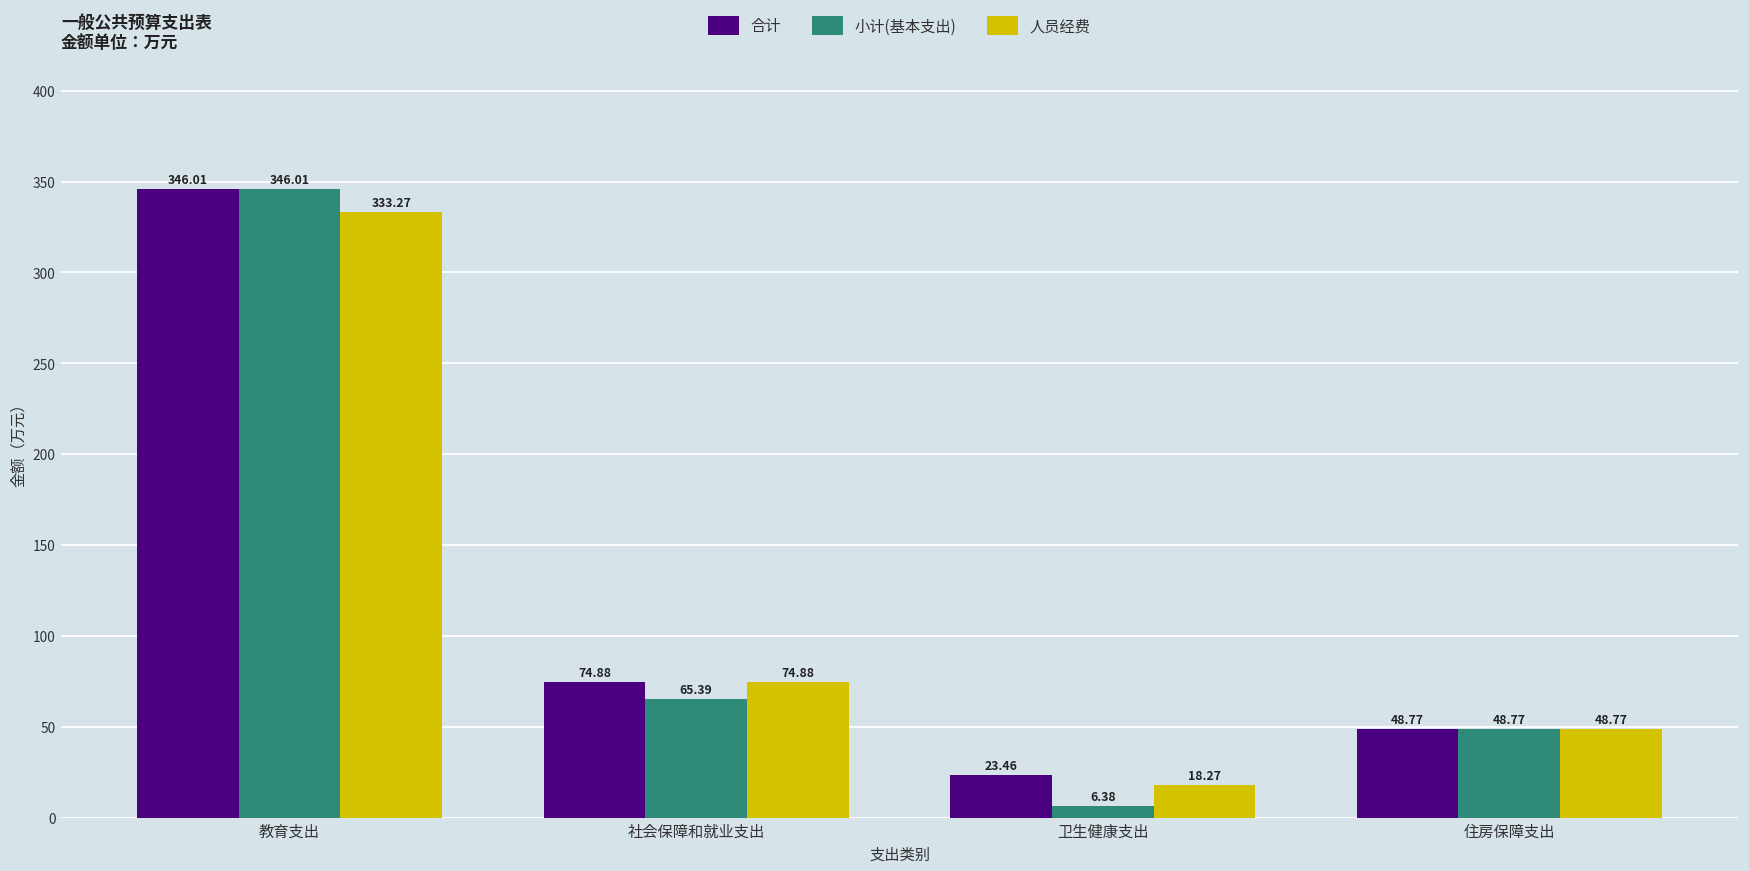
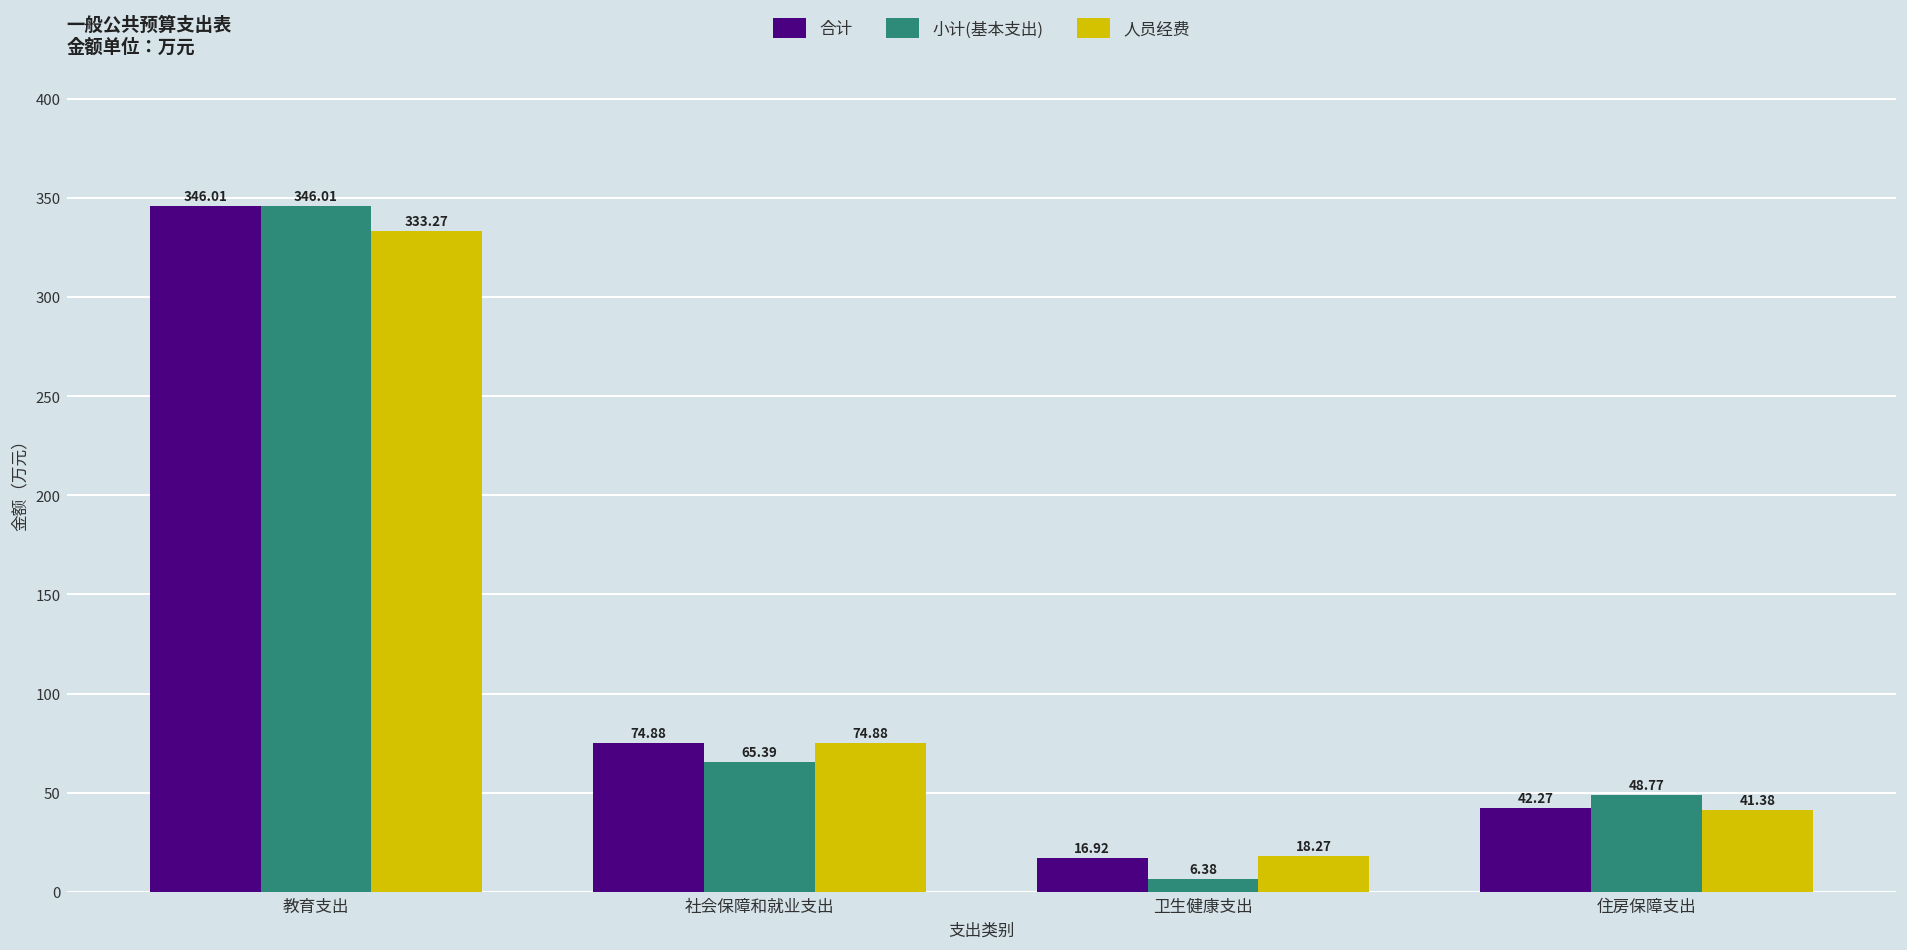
  {
    "合计": {
      "教育支出": 346.01,
      "社会保障和就业支出": 74.88,
-     "卫生健康支出": 23.46,
-     "住房保障支出": 48.77
+     "卫生健康支出": 16.92,
+     "住房保障支出": 42.27
    },
    "小计(基本支出)": {
      "教育支出": 346.01,
      "社会保障和就业支出": 65.39,
      "卫生健康支出": 6.38,
      "住房保障支出": 48.77
    },
    "人员经费": {
      "教育支出": 333.27,
      "社会保障和就业支出": 74.88,
      "卫生健康支出": 18.27,
-     "住房保障支出": 48.77
+     "住房保障支出": 41.38
    }
  }
